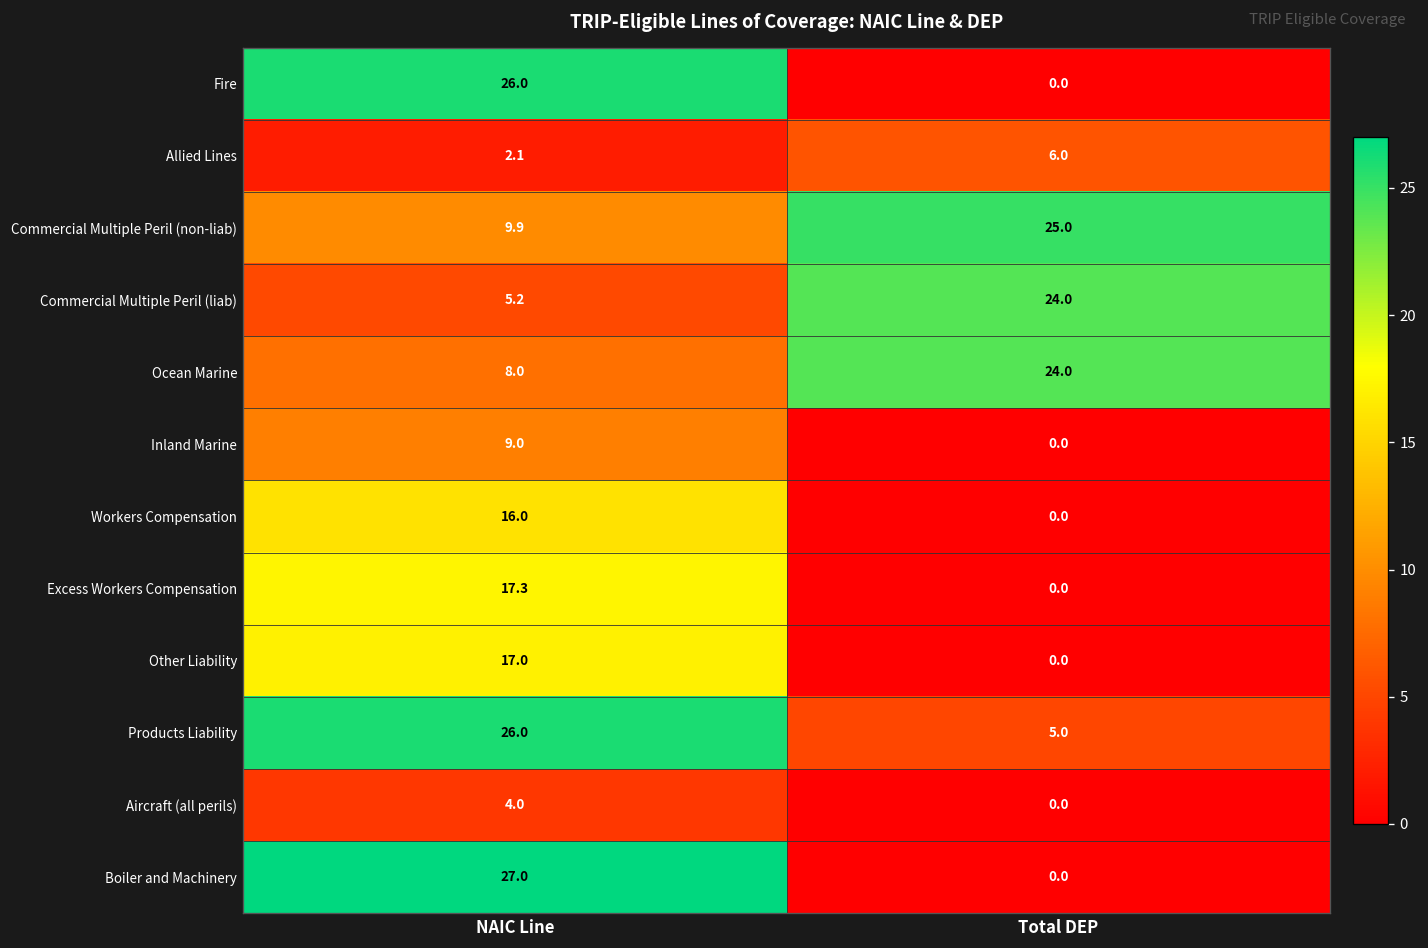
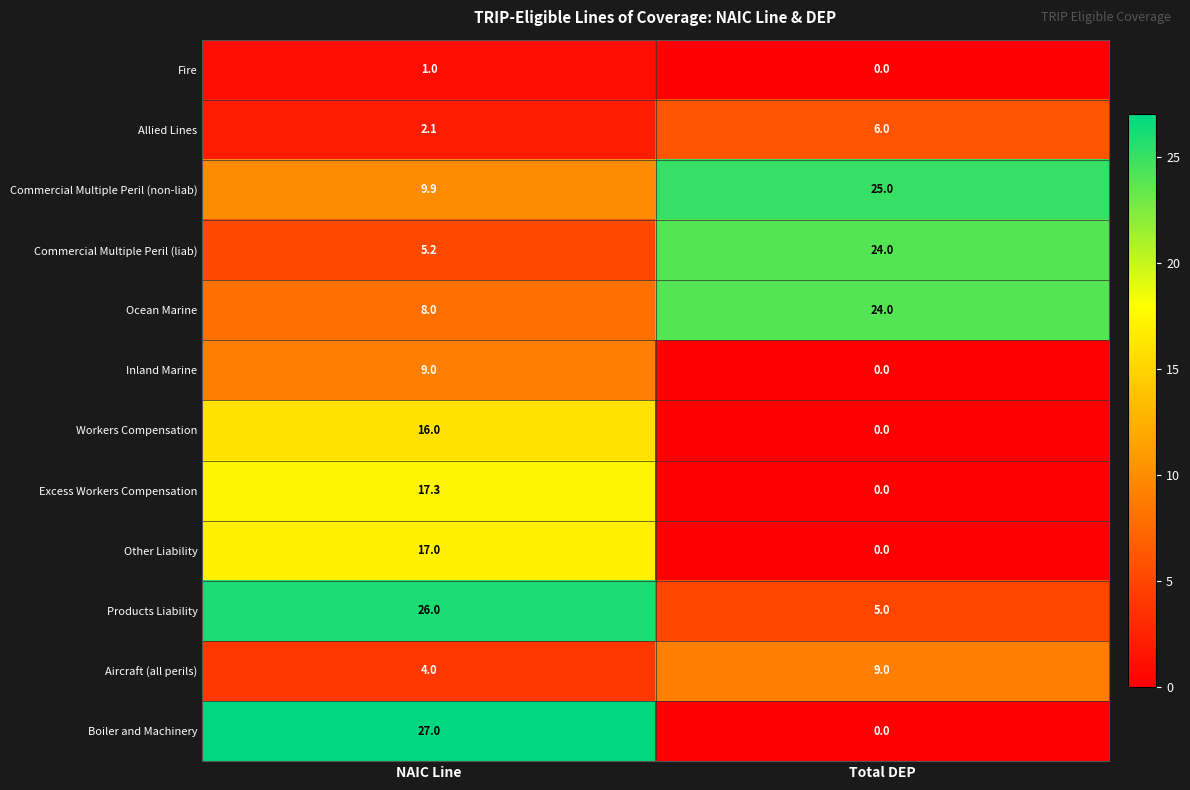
  {
    "Fire": {
-     "NAIC Line": 26.0,
+     "NAIC Line": 1.0,
      "Total DEP": 0.0
    },
    "Allied Lines": {
      "NAIC Line": 2.1,
      "Total DEP": 6.0
    },
    "Commercial Multiple Peril (non-liab)": {
      "NAIC Line": 9.9,
      "Total DEP": 25.0
    },
    "Commercial Multiple Peril (liab)": {
      "NAIC Line": 5.2,
      "Total DEP": 24.0
    },
    "Ocean Marine": {
      "NAIC Line": 8.0,
      "Total DEP": 24.0
    },
    "Inland Marine": {
      "NAIC Line": 9.0,
      "Total DEP": 0.0
    },
    "Workers Compensation": {
      "NAIC Line": 16.0,
      "Total DEP": 0.0
    },
    "Excess Workers Compensation": {
      "NAIC Line": 17.3,
      "Total DEP": 0.0
    },
    "Other Liability": {
      "NAIC Line": 17.0,
      "Total DEP": 0.0
    },
    "Products Liability": {
      "NAIC Line": 26.0,
      "Total DEP": 5.0
    },
    "Aircraft (all perils)": {
      "NAIC Line": 4.0,
-     "Total DEP": 0.0
+     "Total DEP": 9.0
    },
    "Boiler and Machinery": {
      "NAIC Line": 27.0,
      "Total DEP": 0.0
    }
  }
